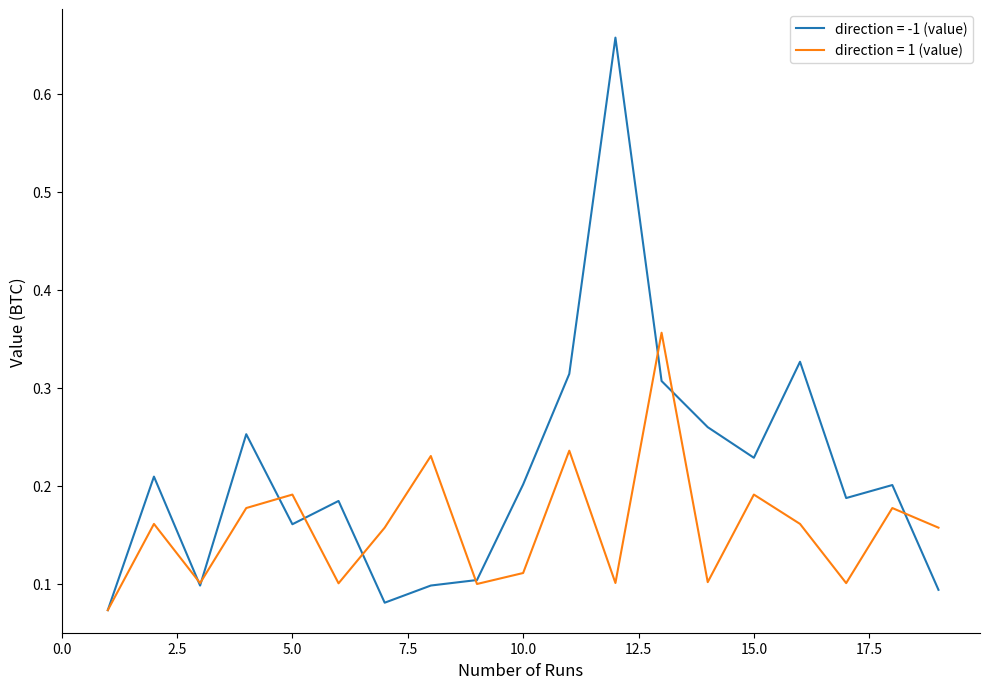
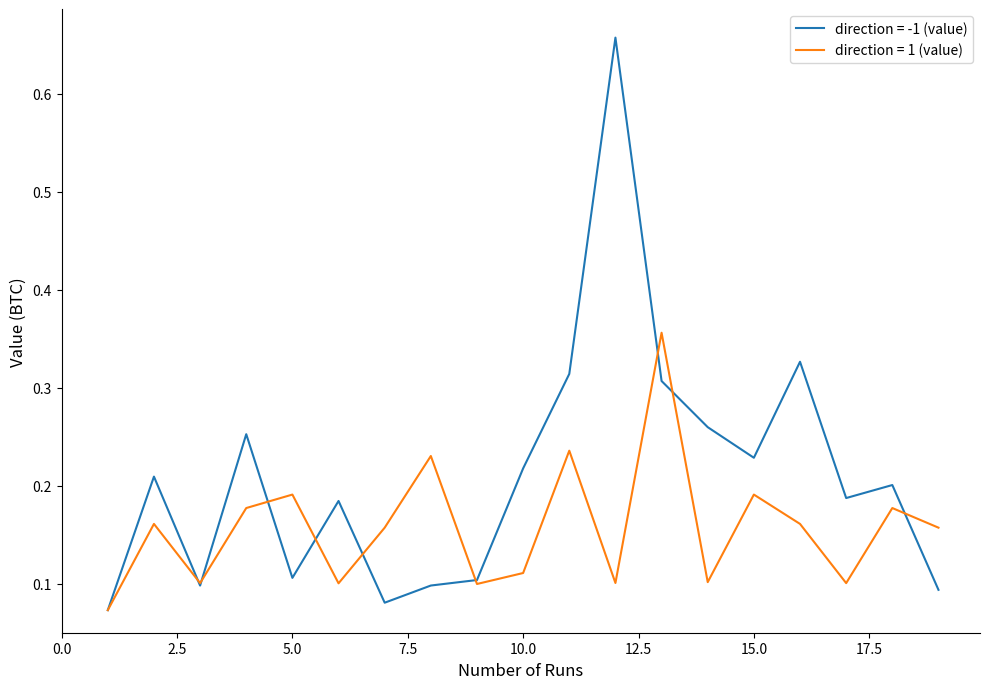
  {
    "direction = -1 (value)": {
-     "5.0": 0.16,
-     "10.0": 0.20,
+     "5.0": 0.11,
+     "10.0": 0.22,
      "15.0": 0.23
    },
    "direction = 1 (value)": {
      "5.0": 0.19,
      "10.0": 0.11,
      "15.0": 0.19
    }
  }
